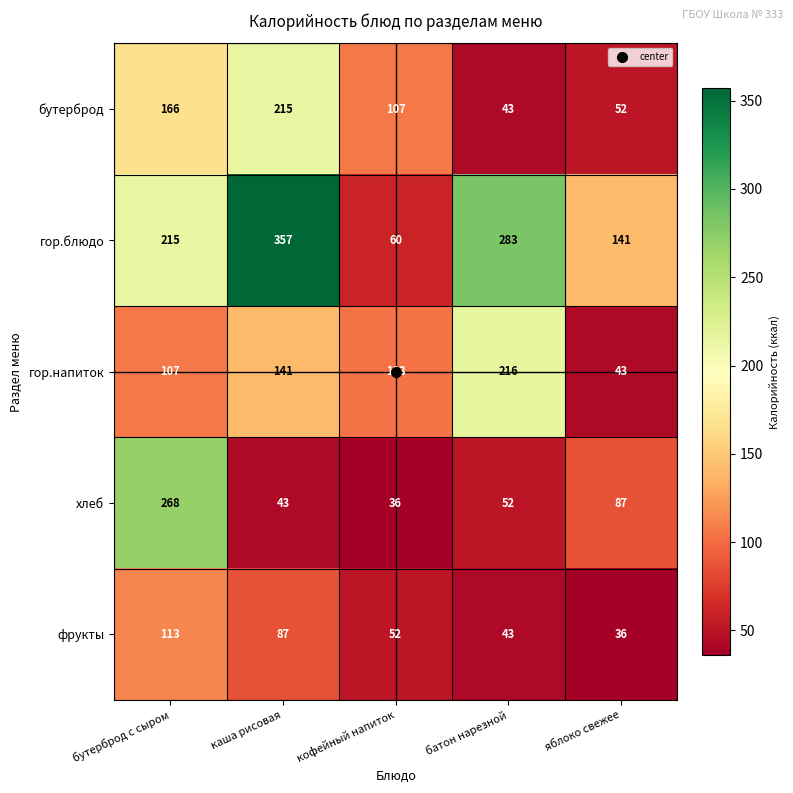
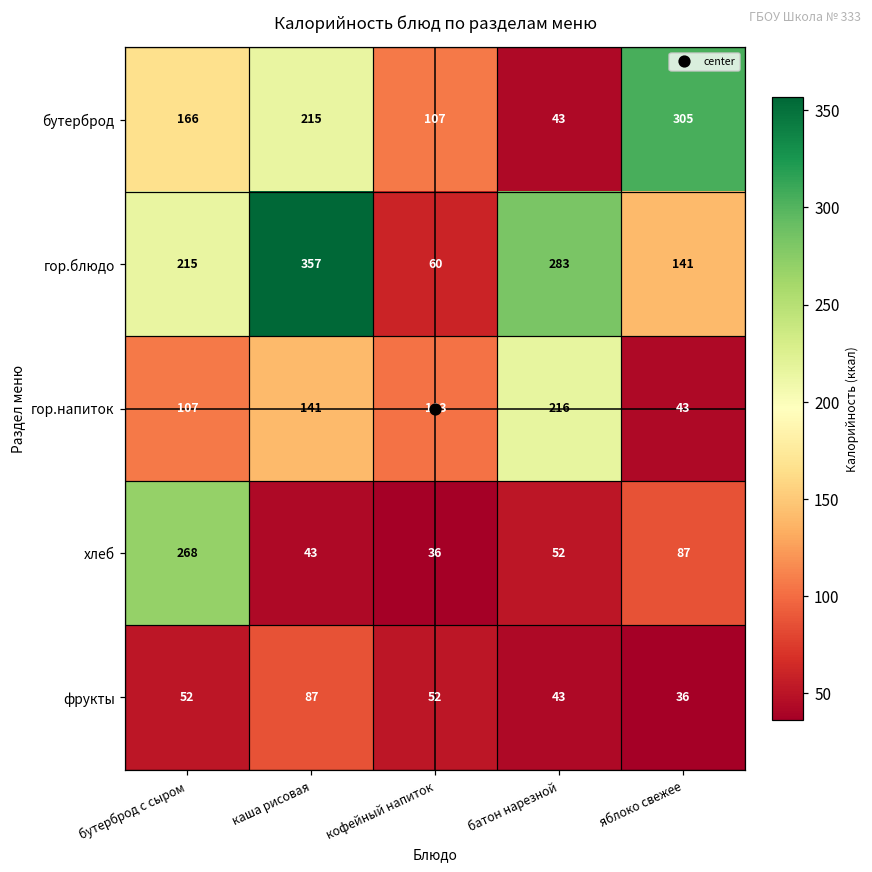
  {
    "бутерброд": {
      "бутерброд с сыром": 166,
      "каша рисовая": 215,
      "кофейный напиток": 107,
      "батон нарезной": 43,
-     "яблоко свежее": 52
+     "яблоко свежее": 305
    },
    "гор.блюдо": {
      "бутерброд с сыром": 215,
      "каша рисовая": 357,
      "кофейный напиток": 60,
      "батон нарезной": 283,
      "яблоко свежее": 141
    },
    "гор.напиток": {
      "бутерброд с сыром": 107,
      "каша рисовая": 141,
      "батон нарезной": 216,
      "яблоко свежее": 43
    },
    "хлеб": {
      "бутерброд с сыром": 268,
      "каша рисовая": 43,
      "кофейный напиток": 36,
      "батон нарезной": 52,
      "яблоко свежее": 87
    },
    "фрукты": {
-     "бутерброд с сыром": 113,
+     "бутерброд с сыром": 52,
      "каша рисовая": 87,
      "кофейный напиток": 52,
      "батон нарезной": 43,
      "яблоко свежее": 36
    }
  }
